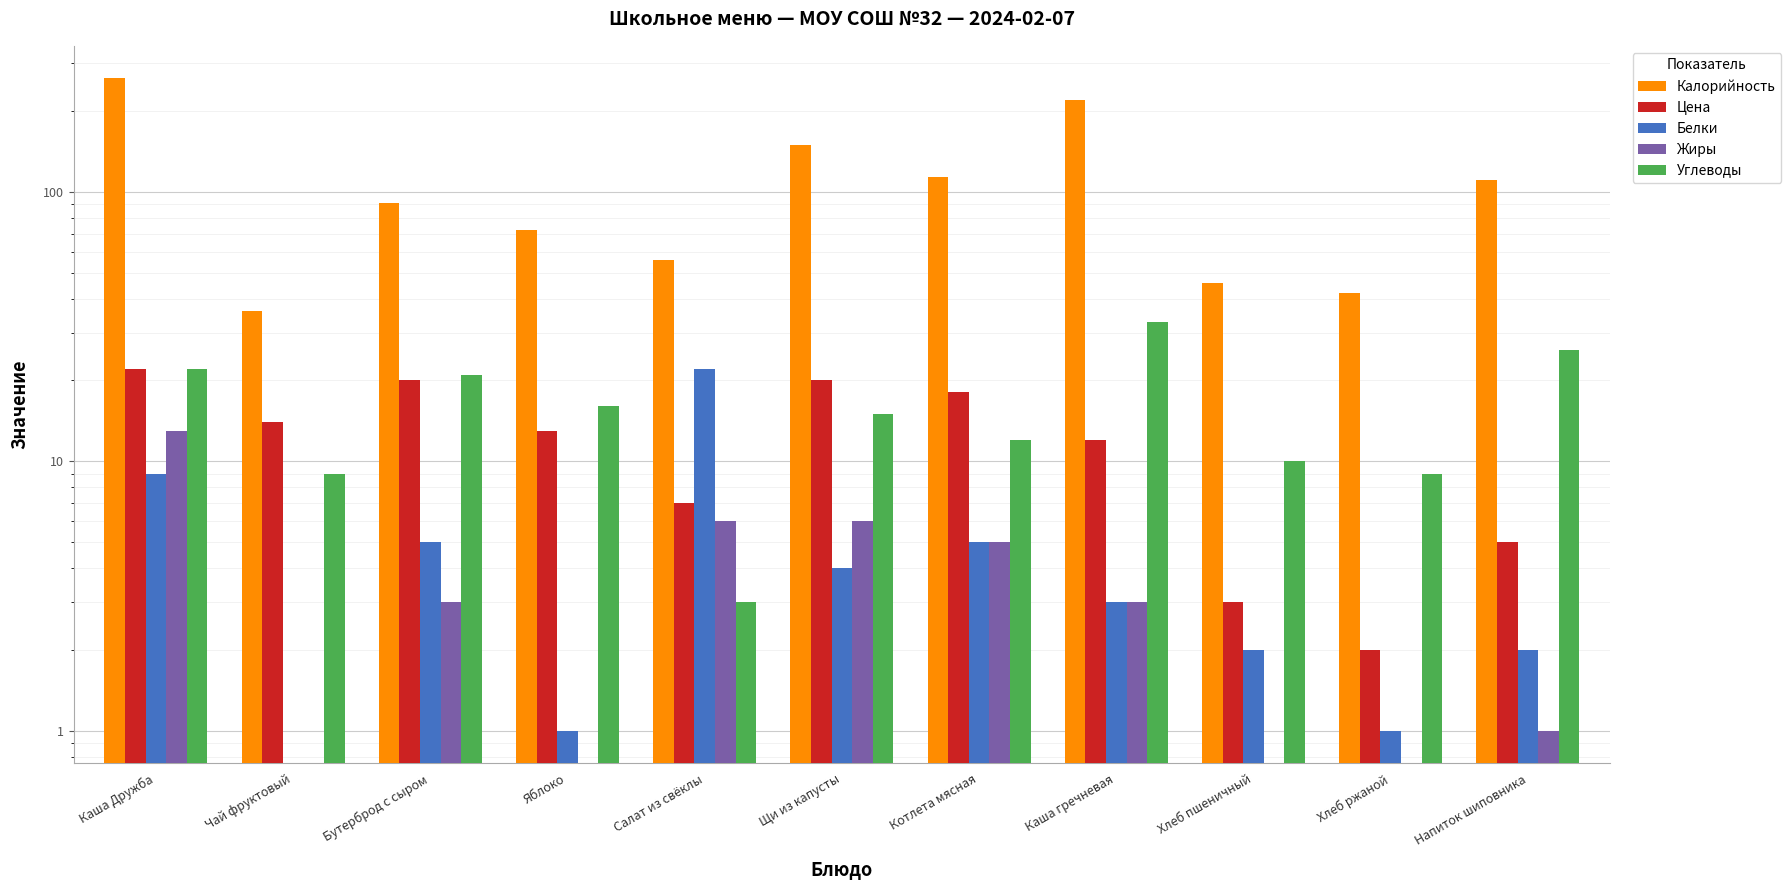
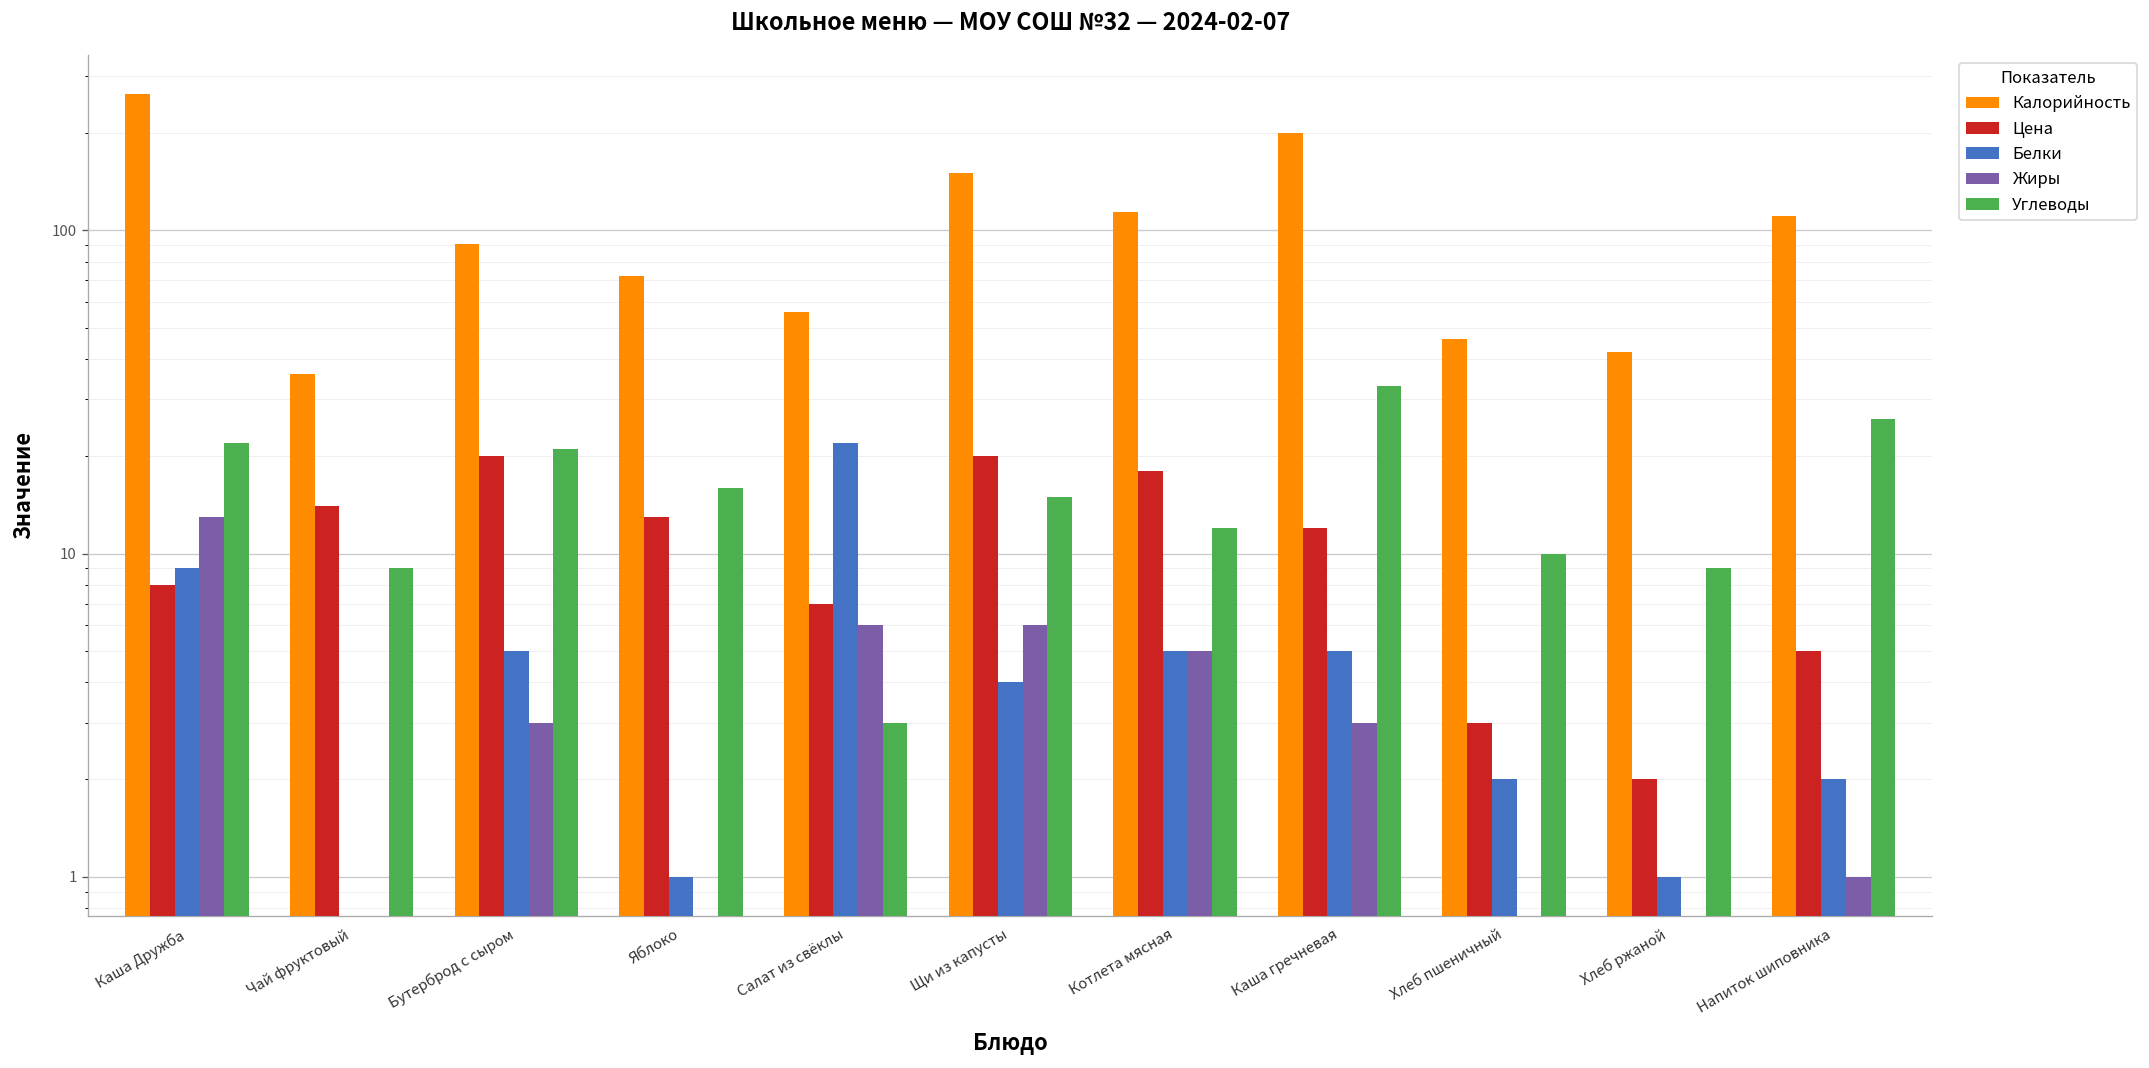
  {
    "Калорийность": {
      "Каша Дружба": 260,
      "Чай фруктовый": 36,
      "Бутерброд с сыром": 91,
      "Яблоко": 72,
      "Салат из свёклы": 56,
      "Щи из капусты": 150,
      "Котлета мясная": 114,
-     "Каша гречневая": 220,
+     "Каша гречневая": 200,
      "Хлеб пшеничный": 46,
      "Хлеб ржаной": 42,
      "Напиток шиповника": 111
    },
    "Цена": {
-     "Каша Дружба": 22,
+     "Каша Дружба": 8,
      "Чай фруктовый": 14,
      "Бутерброд с сыром": 20,
      "Яблоко": 13,
      "Салат из свёклы": 7,
      "Щи из капусты": 20,
      "Котлета мясная": 18,
      "Каша гречневая": 12,
      "Хлеб пшеничный": 3,
      "Хлеб ржаной": 2,
      "Напиток шиповника": 5
    },
    "Белки": {
      "Каша Дружба": 9,
      "Бутерброд с сыром": 5,
      "Яблоко": 1,
      "Салат из свёклы": 22,
      "Щи из капусты": 4,
      "Котлета мясная": 5,
-     "Каша гречневая": 3,
+     "Каша гречневая": 5,
      "Хлеб пшеничный": 2,
      "Хлеб ржаной": 1,
      "Напиток шиповника": 2
    },
    "Жиры": {
      "Каша Дружба": 13,
      "Бутерброд с сыром": 3,
      "Салат из свёклы": 6,
      "Щи из капусты": 6,
      "Котлета мясная": 5,
      "Каша гречневая": 3,
      "Напиток шиповника": 1
    },
    "Углеводы": {
      "Каша Дружба": 22,
      "Чай фруктовый": 9,
      "Бутерброд с сыром": 21,
      "Яблоко": 16,
      "Салат из свёклы": 3,
      "Щи из капусты": 15,
      "Котлета мясная": 12,
      "Каша гречневая": 33,
      "Хлеб пшеничный": 10,
      "Хлеб ржаной": 9,
      "Напиток шиповника": 26
    }
  }
